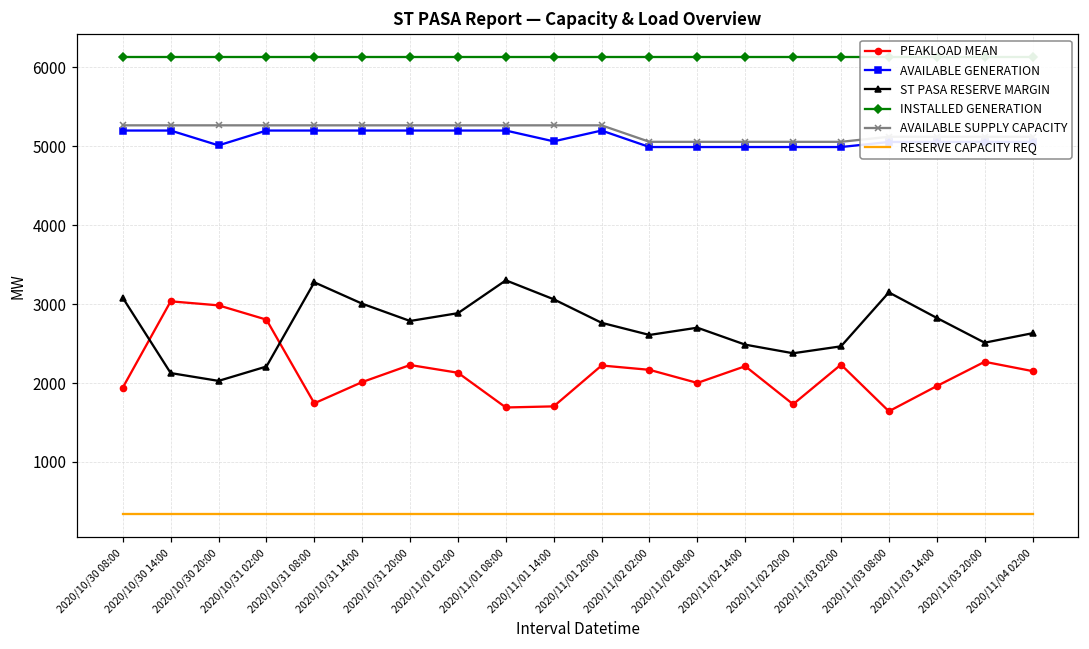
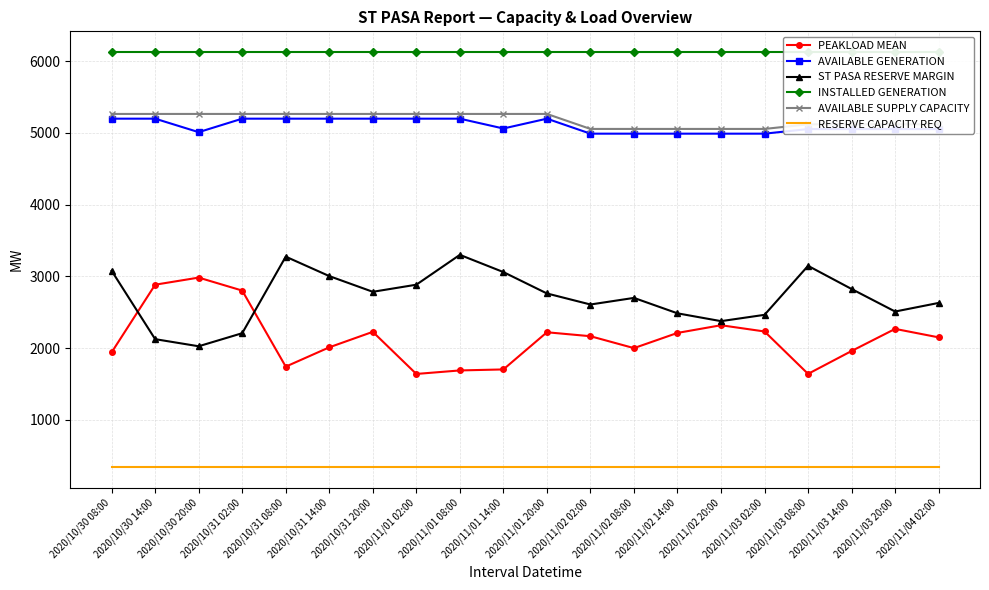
  {
    "PEAKLOAD MEAN": {
      "2020/10/30 08:00": 1900,
-     "2020/10/30 14:00": 3000,
+     "2020/10/30 14:00": 2900,
      "2020/10/30 20:00": 3000,
      "2020/10/31 02:00": 2800,
      "2020/10/31 08:00": 1700,
      "2020/10/31 14:00": 2000,
      "2020/10/31 20:00": 2200,
-     "2020/11/01 02:00": 2100,
+     "2020/11/01 02:00": 1600,
      "2020/11/01 08:00": 1700,
      "2020/11/01 14:00": 1700,
      "2020/11/01 20:00": 2200,
      "2020/11/02 02:00": 2200,
      "2020/11/02 08:00": 2000,
      "2020/11/02 14:00": 2200,
-     "2020/11/02 20:00": 1700,
+     "2020/11/02 20:00": 2300,
      "2020/11/03 02:00": 2200,
      "2020/11/03 08:00": 1600,
      "2020/11/03 14:00": 2000,
      "2020/11/03 20:00": 2300,
      "2020/11/04 02:00": 2200
    },
    "AVAILABLE GENERATION": {
      "2020/10/30 08:00": 5200,
      "2020/10/30 14:00": 5200,
      "2020/10/30 20:00": 5000,
      "2020/10/31 02:00": 5200,
      "2020/10/31 08:00": 5200,
      "2020/10/31 14:00": 5200,
      "2020/10/31 20:00": 5200,
      "2020/11/01 02:00": 5200,
      "2020/11/01 08:00": 5200,
      "2020/11/01 14:00": 5100,
      "2020/11/01 20:00": 5200,
      "2020/11/02 02:00": 5000,
      "2020/11/02 08:00": 5000,
      "2020/11/02 14:00": 5000,
      "2020/11/02 20:00": 5000,
      "2020/11/03 02:00": 5000
    },
    "ST PASA RESERVE MARGIN": {
      "2020/10/30 08:00": 3100,
      "2020/10/30 14:00": 2100,
      "2020/10/30 20:00": 2000,
      "2020/10/31 02:00": 2200,
      "2020/10/31 08:00": 3300,
      "2020/10/31 14:00": 3000,
      "2020/10/31 20:00": 2800,
      "2020/11/01 02:00": 2900,
      "2020/11/01 08:00": 3300,
      "2020/11/01 14:00": 3100,
      "2020/11/01 20:00": 2800,
      "2020/11/02 02:00": 2600,
      "2020/11/02 08:00": 2700,
      "2020/11/02 14:00": 2500,
      "2020/11/02 20:00": 2400,
      "2020/11/03 02:00": 2500,
      "2020/11/03 08:00": 3100,
      "2020/11/03 14:00": 2800,
      "2020/11/03 20:00": 2500,
      "2020/11/04 02:00": 2600
    },
    "INSTALLED GENERATION": {
      "2020/10/30 08:00": 6100,
      "2020/10/30 14:00": 6100,
      "2020/10/30 20:00": 6100,
      "2020/10/31 02:00": 6100,
      "2020/10/31 08:00": 6100,
      "2020/10/31 14:00": 6100,
      "2020/10/31 20:00": 6100,
      "2020/11/01 02:00": 6100,
      "2020/11/01 08:00": 6100,
      "2020/11/01 14:00": 6100,
      "2020/11/01 20:00": 6100,
      "2020/11/02 02:00": 6100,
      "2020/11/02 08:00": 6100,
      "2020/11/02 14:00": 6100,
      "2020/11/02 20:00": 6100,
      "2020/11/03 02:00": 6100
    },
    "AVAILABLE SUPPLY CAPACITY": {
      "2020/10/30 08:00": 5300,
      "2020/10/30 14:00": 5300,
      "2020/10/30 20:00": 5300,
      "2020/10/31 02:00": 5300,
      "2020/10/31 08:00": 5300,
      "2020/10/31 14:00": 5300,
      "2020/10/31 20:00": 5300,
      "2020/11/01 02:00": 5300,
      "2020/11/01 08:00": 5300,
      "2020/11/01 14:00": 5300,
      "2020/11/01 20:00": 5300,
      "2020/11/02 02:00": 5100,
      "2020/11/02 08:00": 5100,
      "2020/11/02 14:00": 5100,
      "2020/11/02 20:00": 5100,
      "2020/11/03 02:00": 5100
    },
    "RESERVE CAPACITY REQ": {
      "2020/10/30 08:00": 300,
      "2020/10/30 14:00": 300,
      "2020/10/30 20:00": 300,
      "2020/10/31 02:00": 300,
      "2020/10/31 08:00": 300,
      "2020/10/31 14:00": 300,
      "2020/10/31 20:00": 300,
      "2020/11/01 02:00": 300,
      "2020/11/01 08:00": 300,
      "2020/11/01 14:00": 300,
      "2020/11/01 20:00": 300,
      "2020/11/02 02:00": 300,
      "2020/11/02 08:00": 300,
      "2020/11/02 14:00": 300,
      "2020/11/02 20:00": 300,
      "2020/11/03 02:00": 300,
      "2020/11/03 08:00": 300,
      "2020/11/03 14:00": 300,
      "2020/11/03 20:00": 300,
      "2020/11/04 02:00": 300
    }
  }
